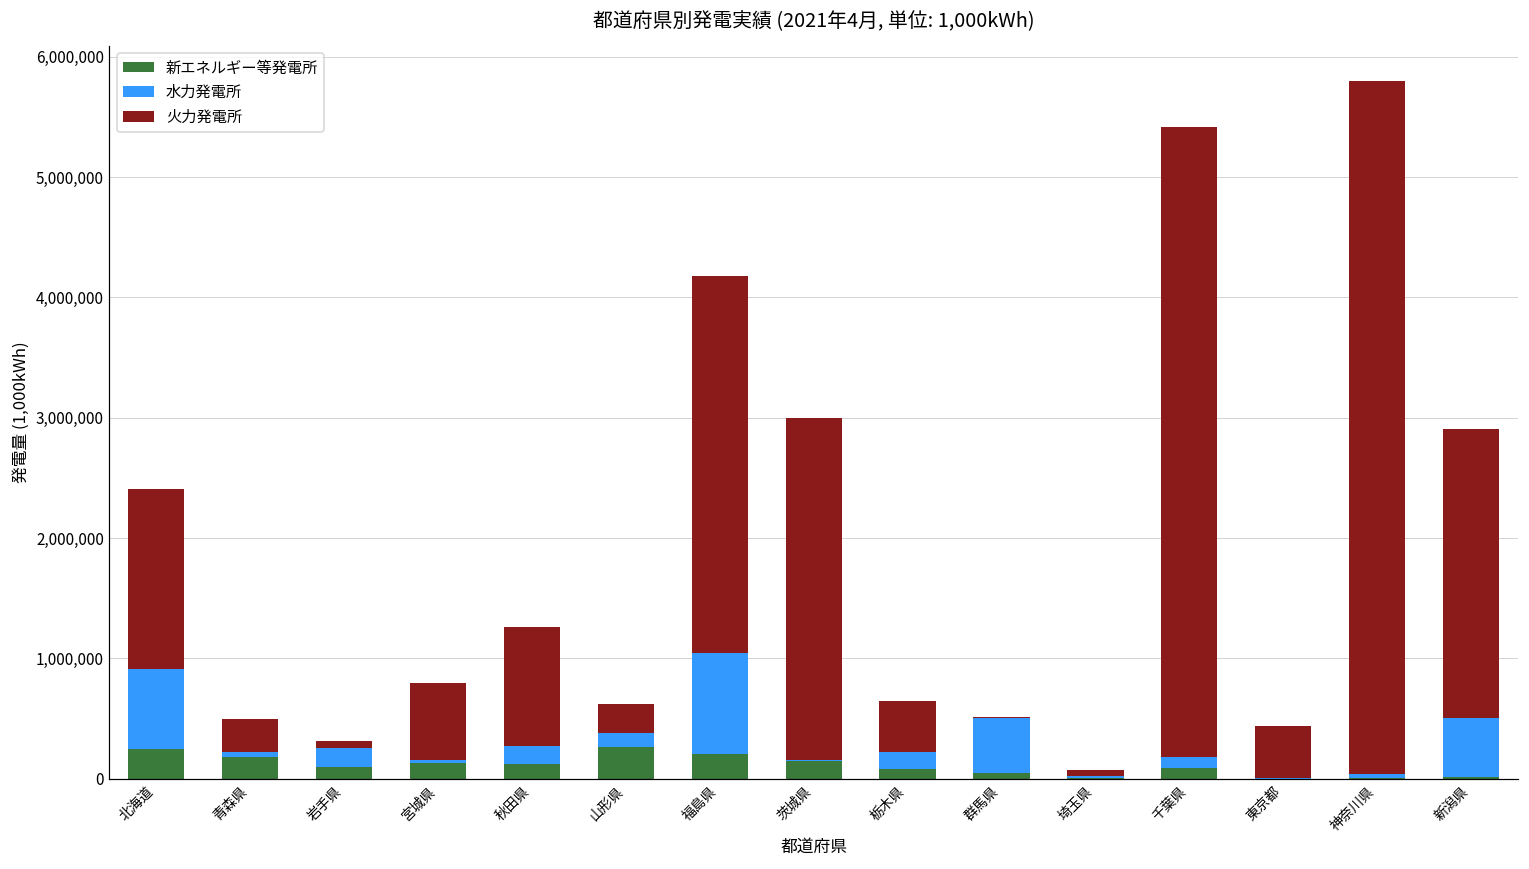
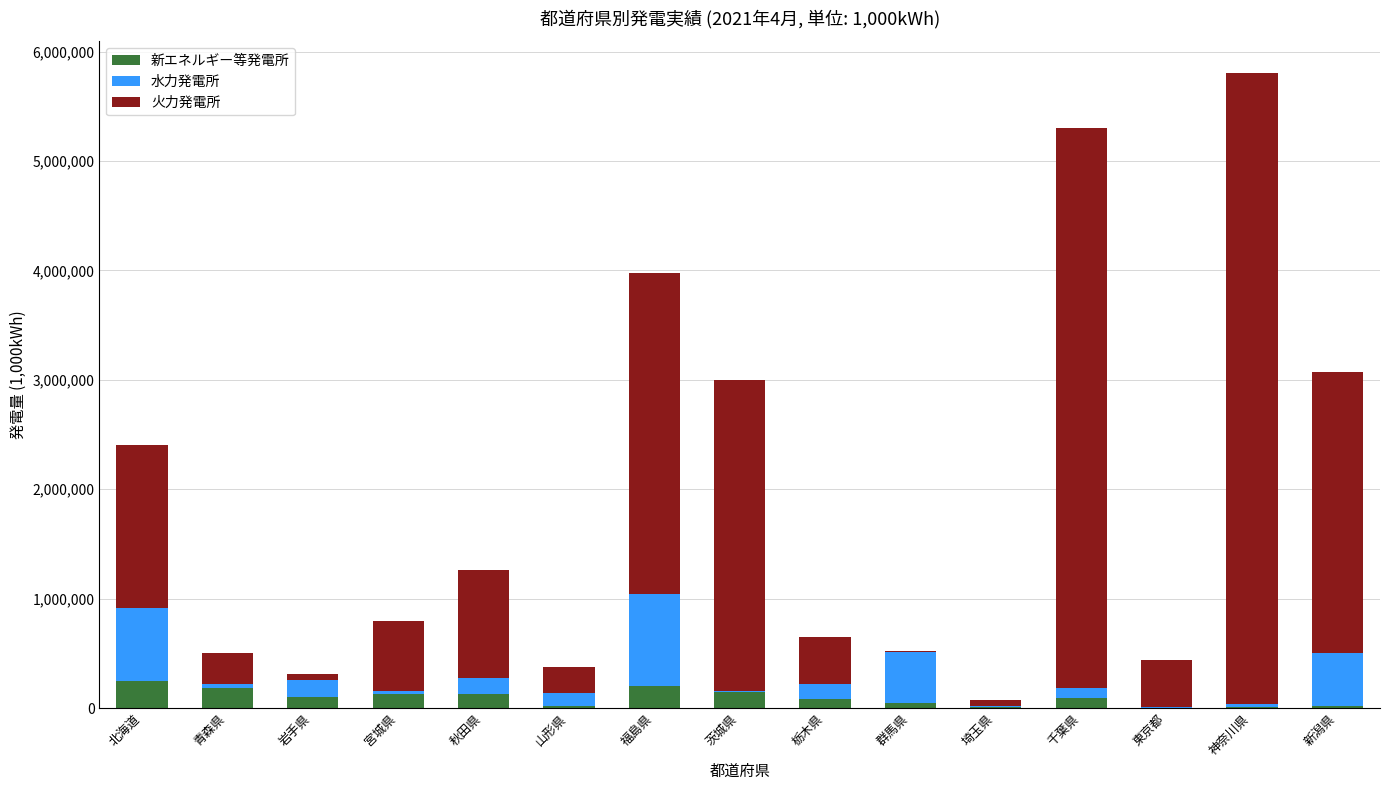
  {
    "新エネルギー等発電所": {
      "北海道": "250,000",
      "青森県": "180,000",
      "岩手県": "100,000",
      "宮城県": "130,000",
      "秋田県": "120,000",
-     "山形県": "270,000",
+     "山形県": "20,000",
      "福島県": "200,000",
      "茨城県": "150,000",
      "栃木県": "80,000",
      "群馬県": "50,000",
      "千葉県": "90,000"
    },
    "水力発電所": {
      "北海道": "670,000",
      "青森県": "40,000",
      "岩手県": "150,000",
      "宮城県": "30,000",
      "秋田県": "150,000",
      "山形県": "120,000",
      "福島県": "840,000",
      "栃木県": "130,000",
      "群馬県": "460,000",
      "千葉県": "90,000",
      "神奈川県": "30,000",
      "新潟県": "480,000"
    },
    "火力発電所": {
      "北海道": "1,490,000",
      "青森県": "280,000",
      "岩手県": "60,000",
      "宮城県": "640,000",
      "秋田県": "990,000",
      "山形県": "230,000",
-     "福島県": "3,140,000",
+     "福島県": "2,930,000",
      "茨城県": "2,840,000",
      "栃木県": "430,000",
      "埼玉県": "50,000",
-     "千葉県": "5,230,000",
+     "千葉県": "5,120,000",
      "東京都": "430,000",
      "神奈川県": "5,760,000",
-     "新潟県": "2,400,000"
+     "新潟県": "2,570,000"
    }
  }
